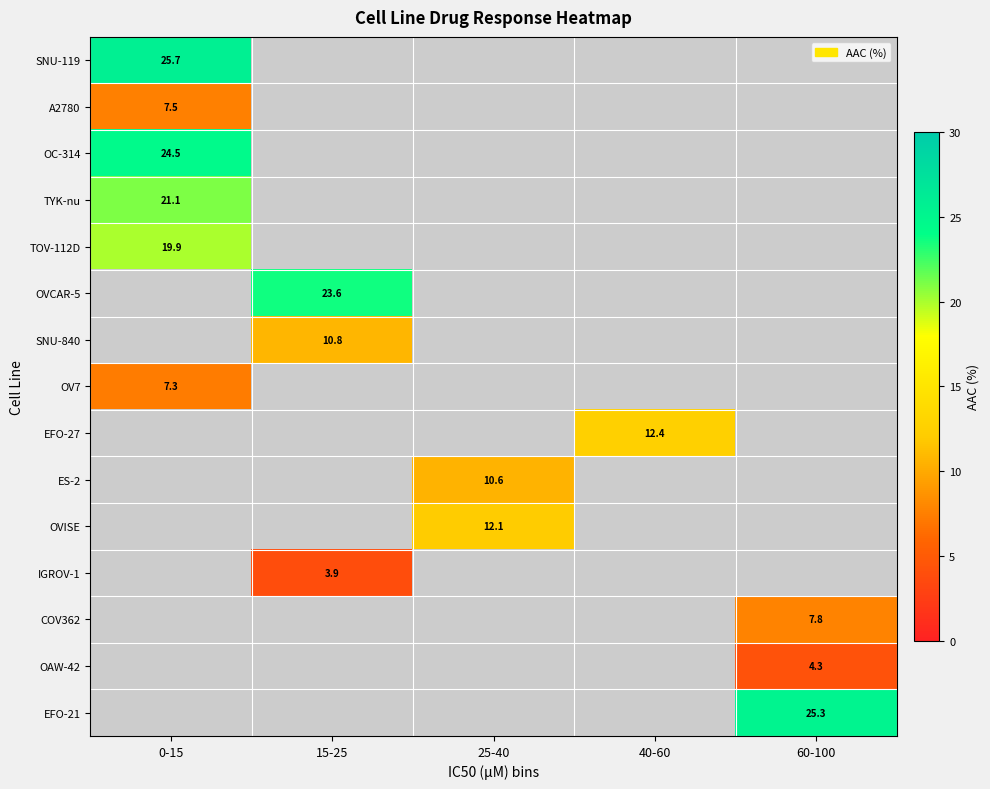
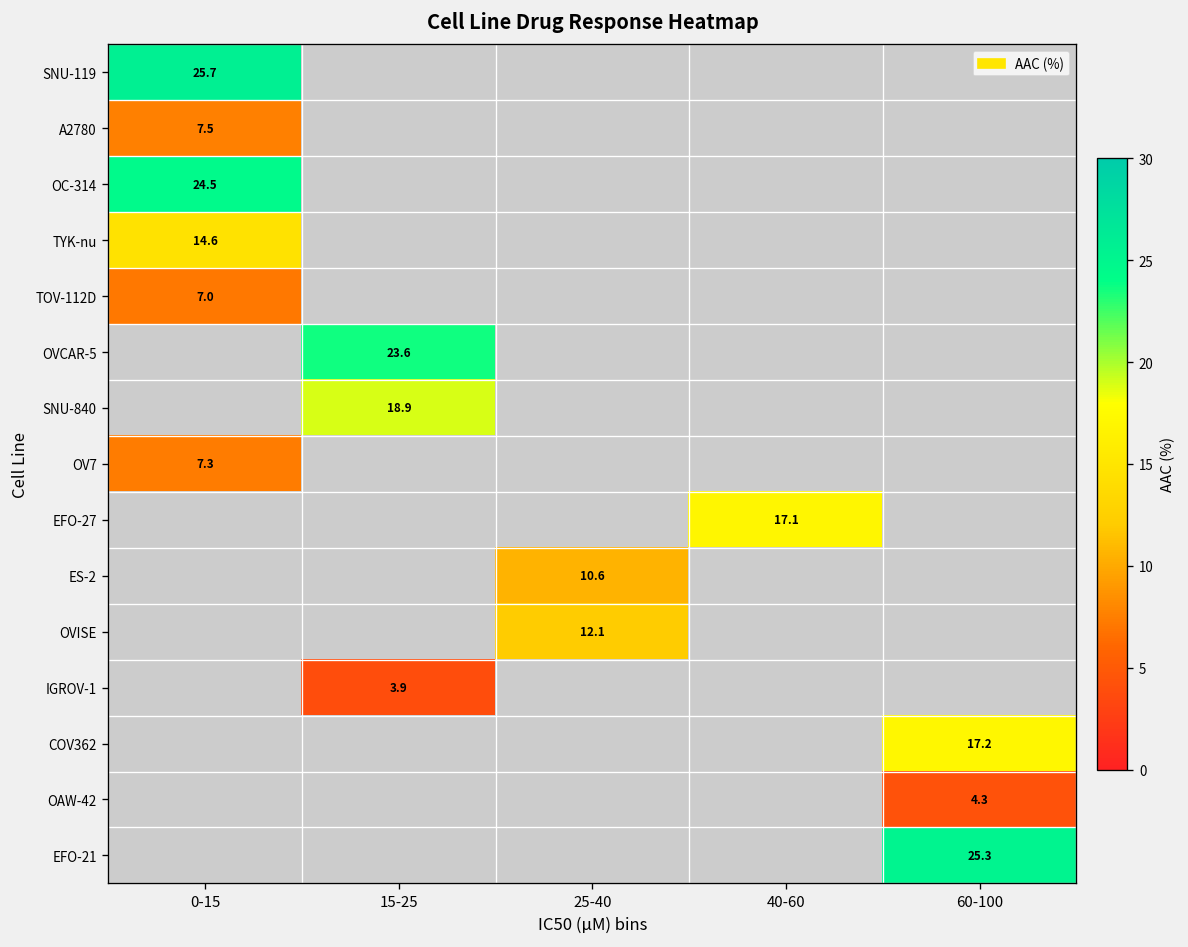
  {
    "SNU-119": {
      "0-15": 25.7
    },
    "A2780": {
      "0-15": 7.5
    },
    "OC-314": {
      "0-15": 24.5
    },
    "TYK-nu": {
-     "0-15": 21.1
+     "0-15": 14.6
    },
    "TOV-112D": {
-     "0-15": 19.9
+     "0-15": 7.0
    },
    "OVCAR-5": {
      "15-25": 23.6
    },
    "SNU-840": {
-     "15-25": 10.8
+     "15-25": 18.9
    },
    "OV7": {
      "0-15": 7.3
    },
    "EFO-27": {
-     "40-60": 12.4
+     "40-60": 17.1
    },
    "ES-2": {
      "25-40": 10.6
    },
    "OVISE": {
      "25-40": 12.1
    },
    "IGROV-1": {
      "15-25": 3.9
    },
    "COV362": {
-     "60-100": 7.8
+     "60-100": 17.2
    },
    "OAW-42": {
      "60-100": 4.3
    },
    "EFO-21": {
      "60-100": 25.3
    }
  }
